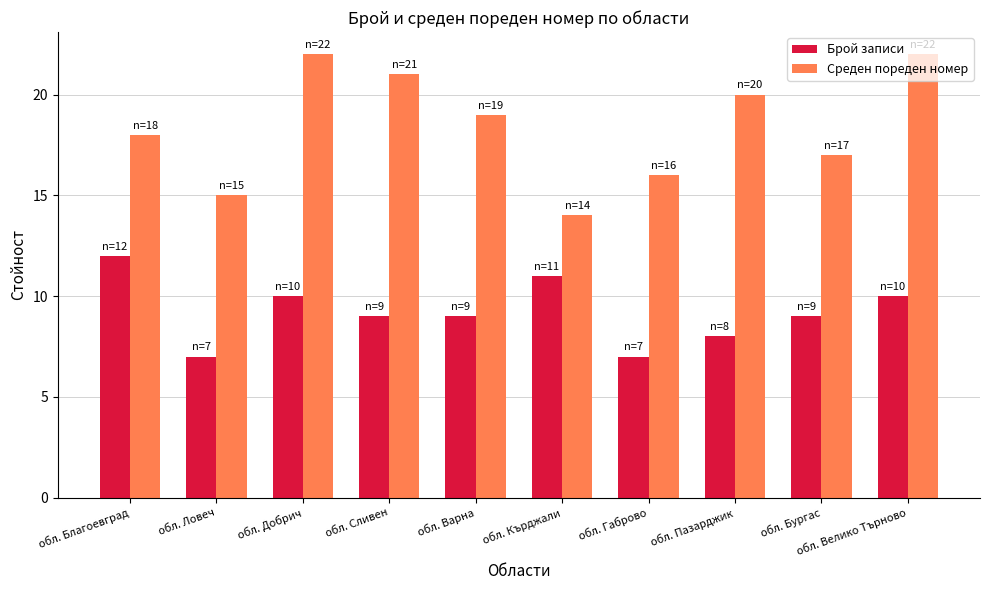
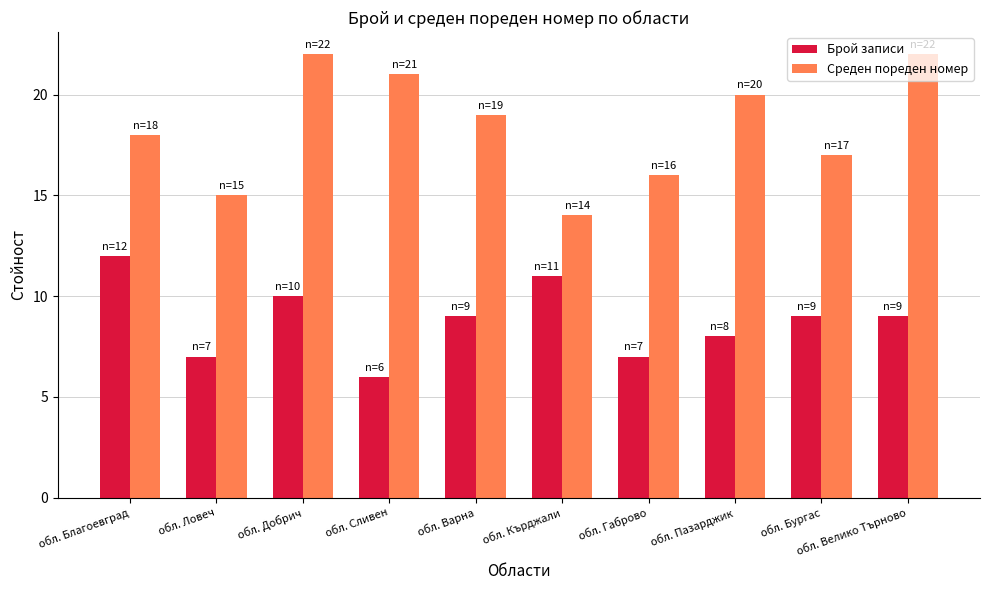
  {
    "Брой записи": {
      "обл. Благоевград": 12,
      "обл. Ловеч": 7,
      "обл. Добрич": 10,
-     "обл. Сливен": 9,
+     "обл. Сливен": 6,
      "обл. Варна": 9,
      "обл. Кърджали": 11,
      "обл. Габрово": 7,
      "обл. Пазарджик": 8,
      "обл. Бургас": 9,
-     "обл. Велико Търново": 10
+     "обл. Велико Търново": 9
    },
    "Среден пореден номер": {
      "обл. Благоевград": 18,
      "обл. Ловеч": 15,
      "обл. Добрич": 22,
      "обл. Сливен": 21,
      "обл. Варна": 19,
      "обл. Кърджали": 14,
      "обл. Габрово": 16,
      "обл. Пазарджик": 20,
      "обл. Бургас": 17
    }
  }
